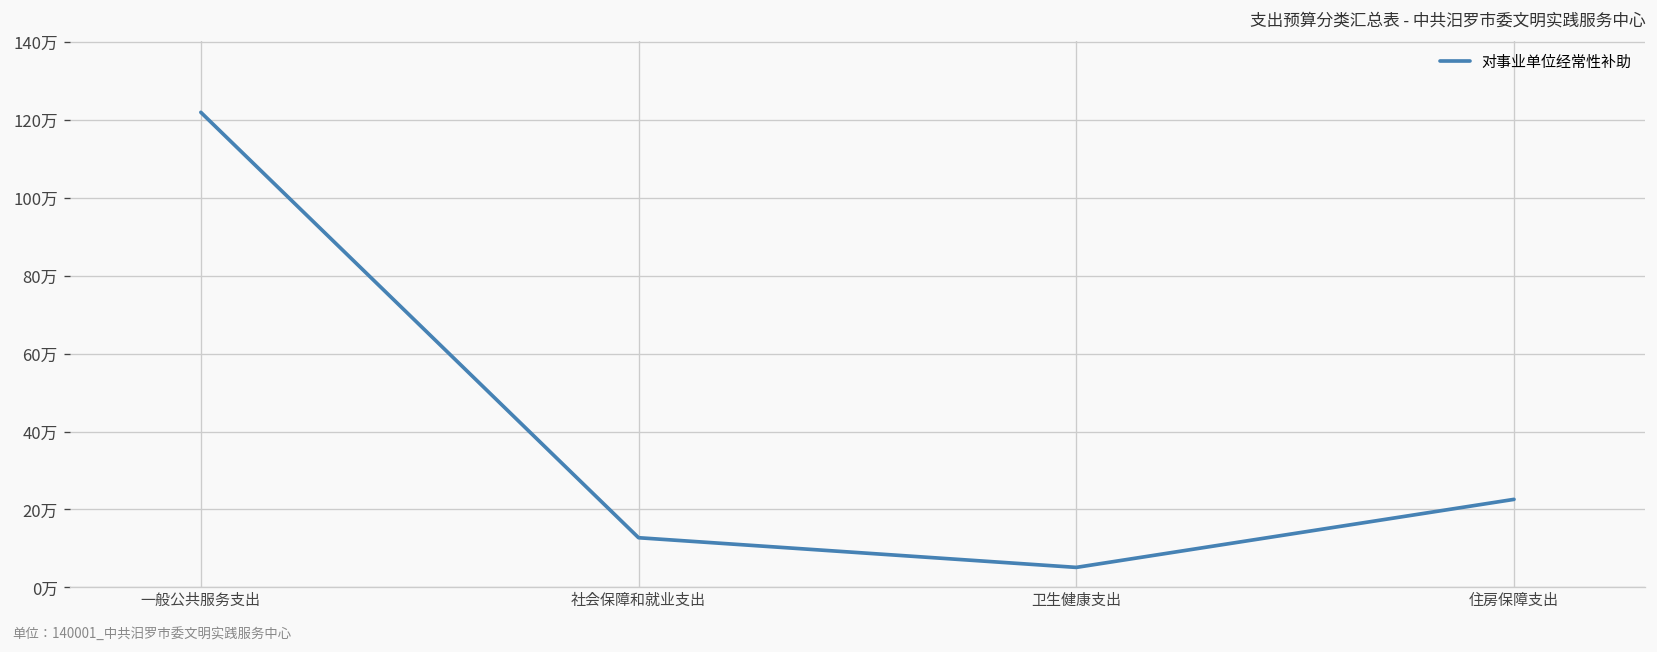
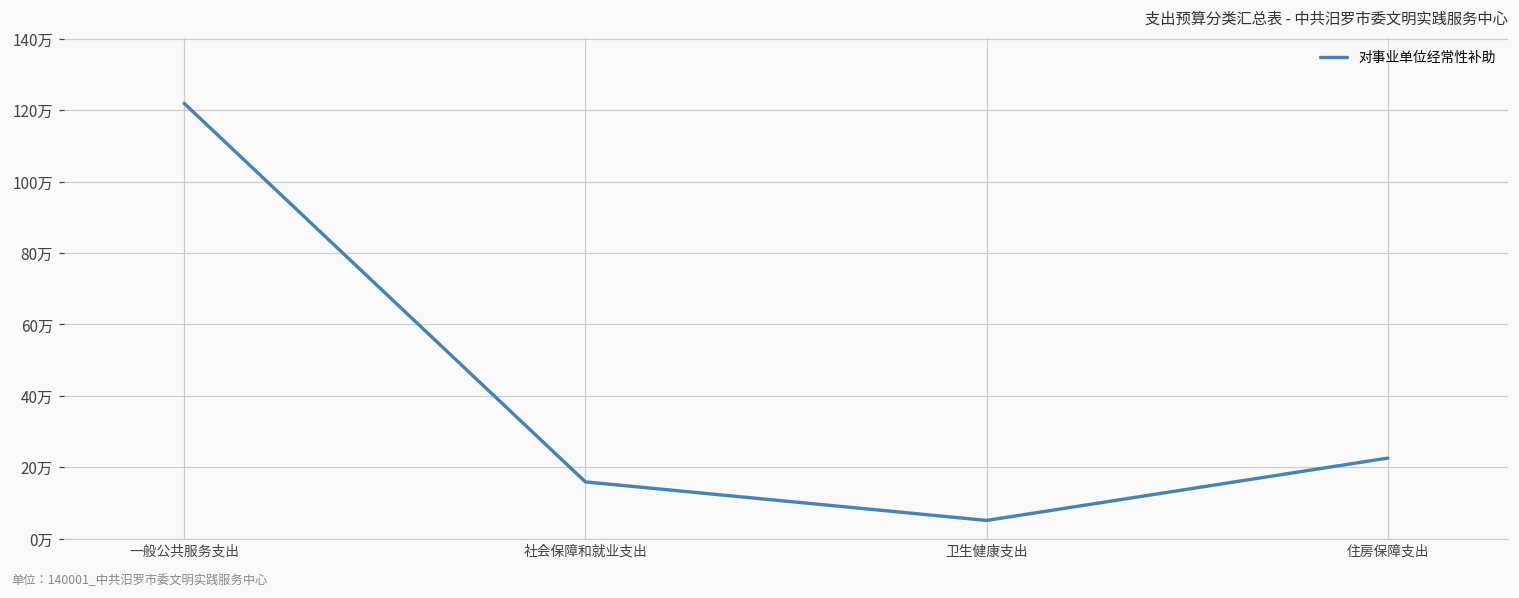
  {
    "一般公共服务支出": "122万",
-   "社会保障和就业支出": "13万",
+   "社会保障和就业支出": "16万",
    "卫生健康支出": "5万",
    "住房保障支出": "23万"
  }
